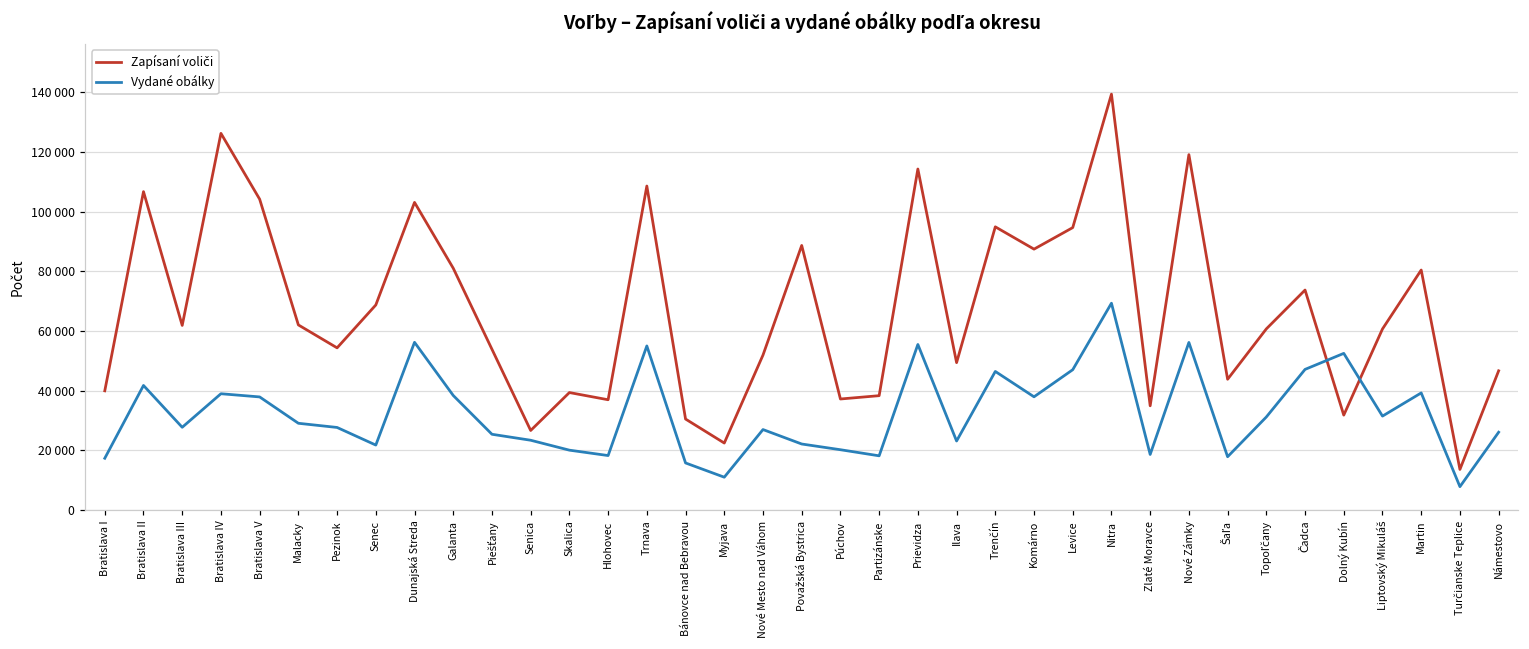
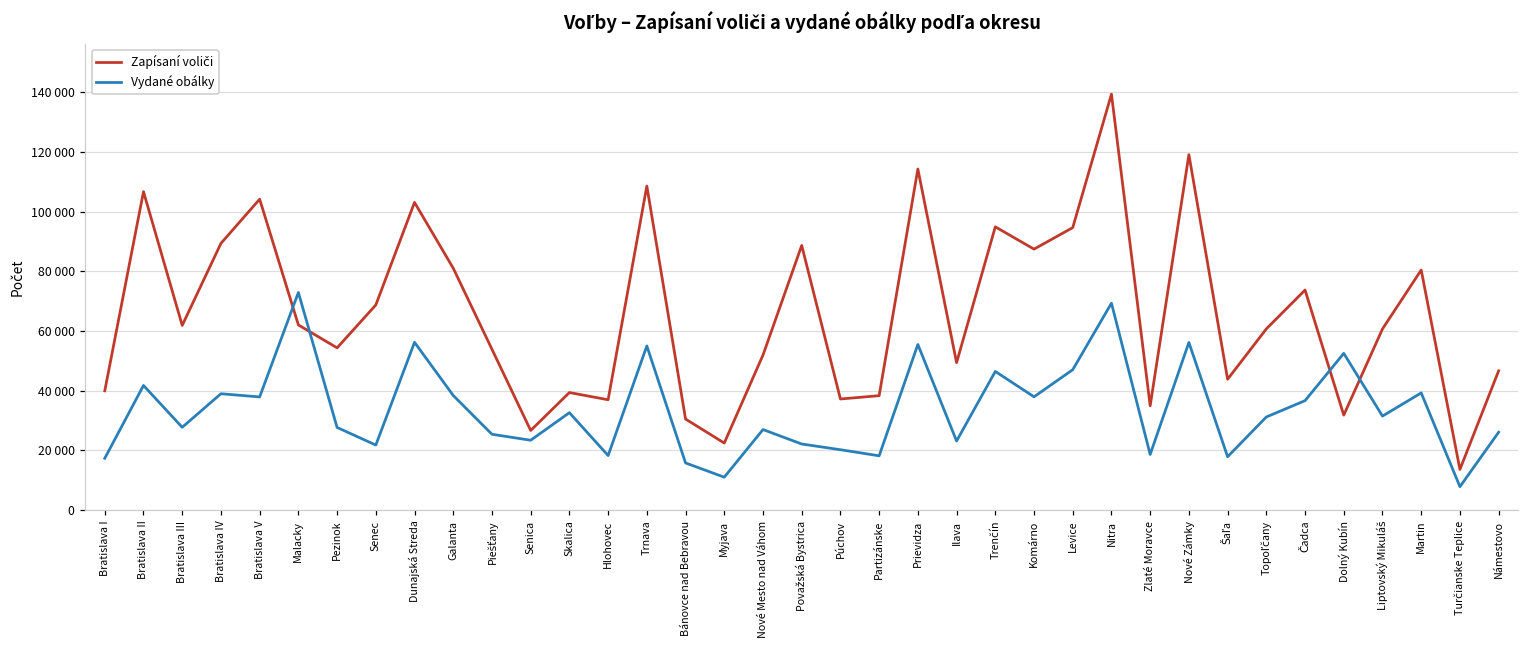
  {
    "Zapísaní voliči": {
      "Bratislava I": 40000,
      "Bratislava II": 107000,
      "Bratislava III": 62000,
-     "Bratislava IV": 126000,
+     "Bratislava IV": 89000,
      "Bratislava V": 104000,
      "Malacky": 62000,
      "Pezinok": 54000,
      "Senec": 69000,
      "Dunajská Streda": 103000,
      "Galanta": 81000,
      "Piešťany": 54000,
      "Senica": 27000,
      "Skalica": 39000,
      "Hlohovec": 37000,
      "Trnava": 109000,
      "Bánovce nad Bebravou": 30000,
      "Myjava": 22000,
      "Nové Mesto nad Váhom": 52000,
      "Považská Bystrica": 89000,
      "Púchov": 37000,
      "Partizánske": 38000,
      "Prievidza": 114000,
      "Ilava": 49000,
      "Trenčín": 95000,
      "Komárno": 87000,
      "Levice": 95000,
      "Nitra": 139000,
      "Zlaté Moravce": 35000,
      "Nové Zámky": 119000,
      "Šaľa": 44000,
      "Topoľčany": 61000,
      "Čadca": 74000,
      "Dolný Kubín": 32000,
      "Liptovský Mikuláš": 61000,
      "Martin": 80000,
      "Turčianske Teplice": 14000,
      "Námestovo": 47000
    },
    "Vydané obálky": {
      "Bratislava I": 17000,
      "Bratislava II": 42000,
      "Bratislava III": 28000,
      "Bratislava IV": 39000,
      "Bratislava V": 38000,
-     "Malacky": 29000,
+     "Malacky": 73000,
      "Pezinok": 28000,
      "Senec": 22000,
      "Dunajská Streda": 56000,
      "Galanta": 38000,
      "Piešťany": 25000,
      "Senica": 23000,
-     "Skalica": 20000,
+     "Skalica": 33000,
      "Hlohovec": 18000,
      "Trnava": 55000,
      "Bánovce nad Bebravou": 16000,
      "Myjava": 11000,
      "Nové Mesto nad Váhom": 27000,
      "Považská Bystrica": 22000,
      "Púchov": 20000,
      "Partizánske": 18000,
      "Prievidza": 55000,
      "Ilava": 23000,
      "Trenčín": 46000,
      "Komárno": 38000,
      "Levice": 47000,
      "Nitra": 69000,
      "Zlaté Moravce": 19000,
      "Nové Zámky": 56000,
      "Šaľa": 18000,
      "Topoľčany": 31000,
-     "Čadca": 47000,
+     "Čadca": 37000,
      "Dolný Kubín": 52000,
      "Liptovský Mikuláš": 31000,
      "Martin": 39000,
      "Turčianske Teplice": 8000,
      "Námestovo": 26000
    }
  }
